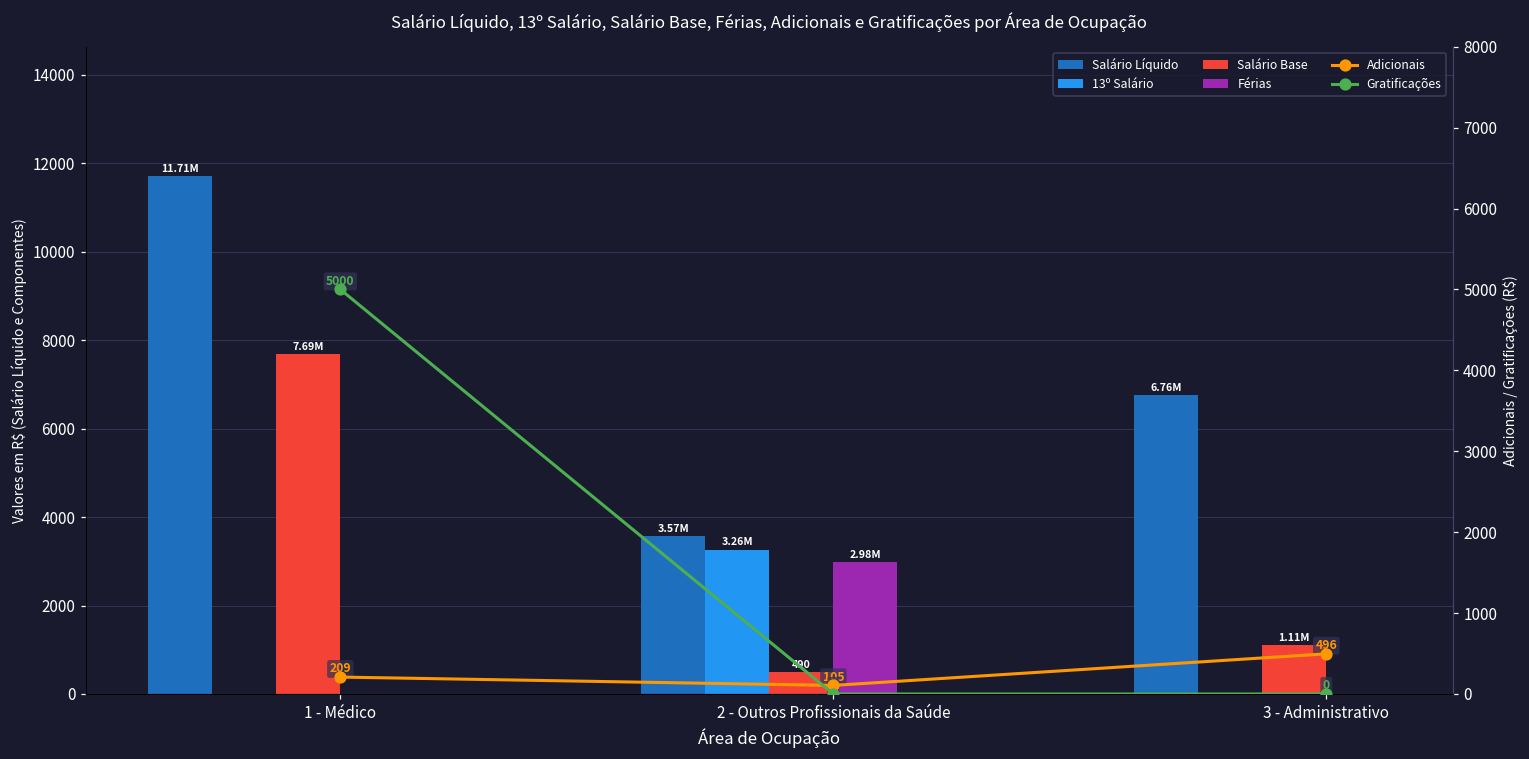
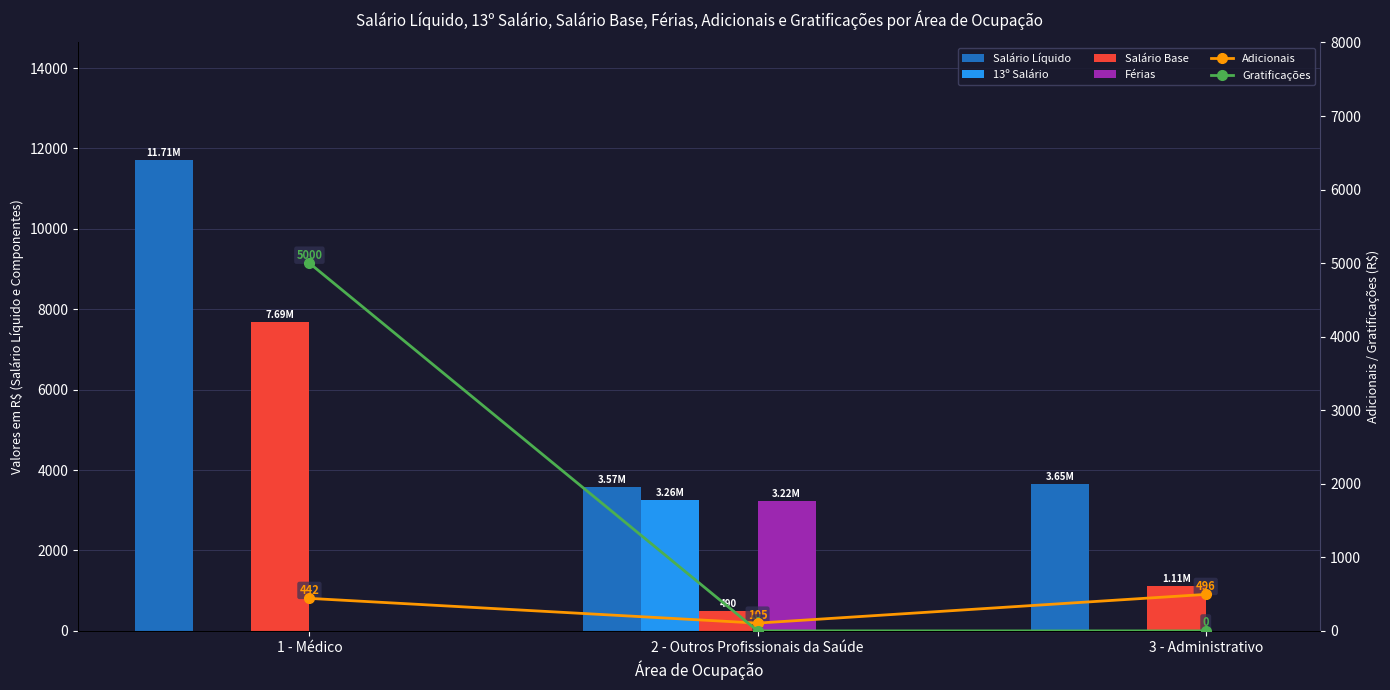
  {
    "Salário Líquido": {
      "1 - Médico": "11.71M",
      "2 - Outros Profissionais da Saúde": "3.57M",
-     "3 - Administrativo": "6.76M"
+     "3 - Administrativo": "3.65M"
    },
    "13º Salário": {
      "2 - Outros Profissionais da Saúde": "3.26M"
    },
    "Salário Base": {
      "1 - Médico": "7.69M",
      "2 - Outros Profissionais da Saúde": "490",
      "3 - Administrativo": "1.11M"
    },
    "Férias": {
-     "2 - Outros Profissionais da Saúde": "2.98M"
+     "2 - Outros Profissionais da Saúde": "3.22M"
    },
    "Adicionais": {
-     "1 - Médico": "209"
+     "1 - Médico": "442"
    }
  }
